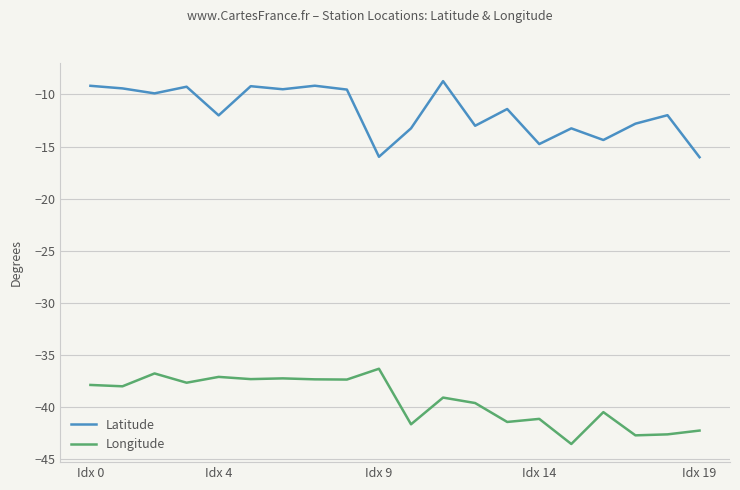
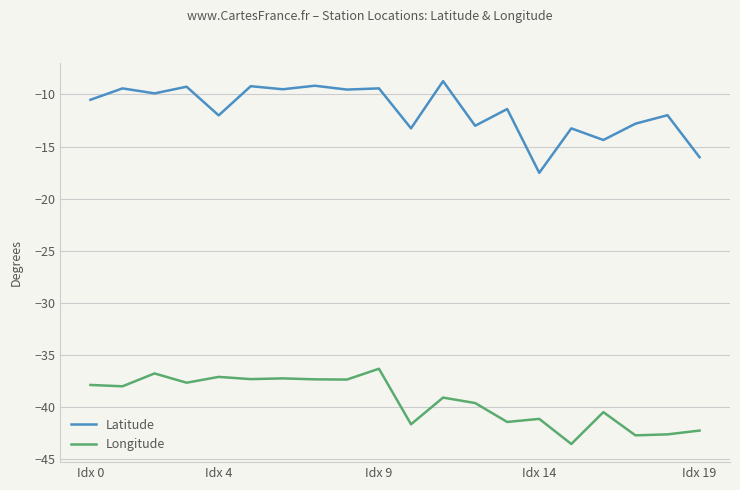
  {
    "Latitude": {
-     "Idx 0": -9.2,
+     "Idx 0": -10.5,
      "Idx 4": -12.0,
-     "Idx 9": -16.0,
-     "Idx 14": -14.8,
+     "Idx 9": -9.4,
+     "Idx 14": -17.5,
      "Idx 19": -16.0
    },
    "Longitude": {
      "Idx 0": -37.9,
      "Idx 4": -37.1,
      "Idx 9": -36.3,
      "Idx 14": -41.1,
      "Idx 19": -42.3
    }
  }
